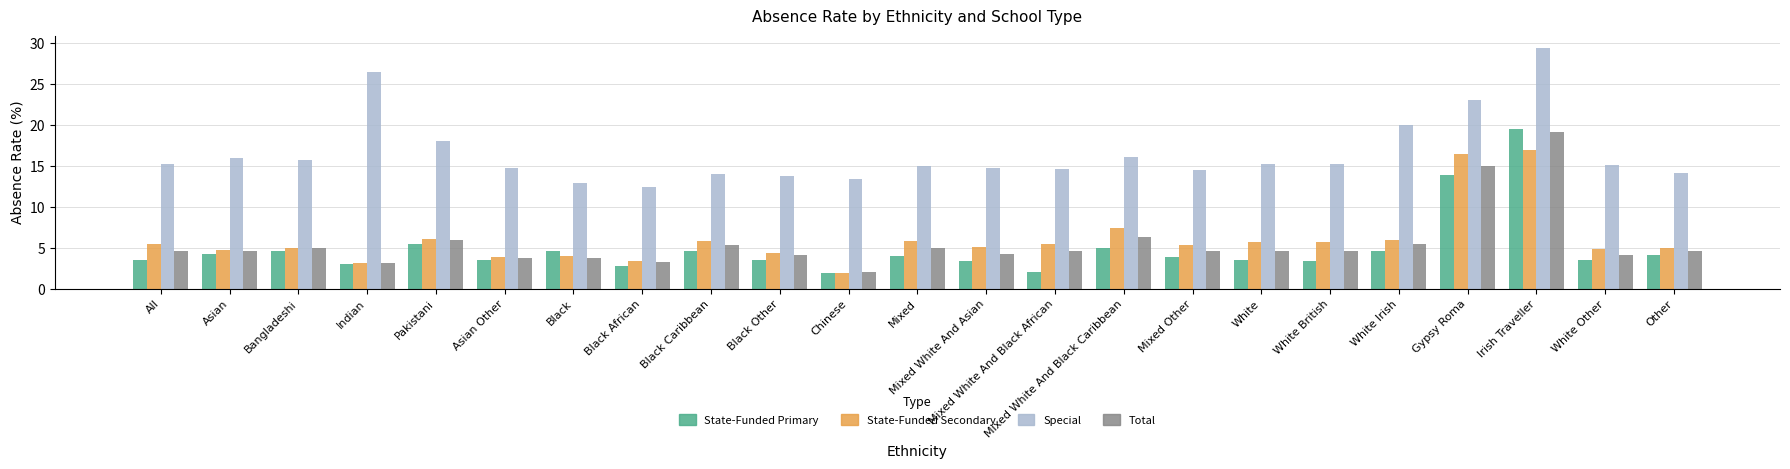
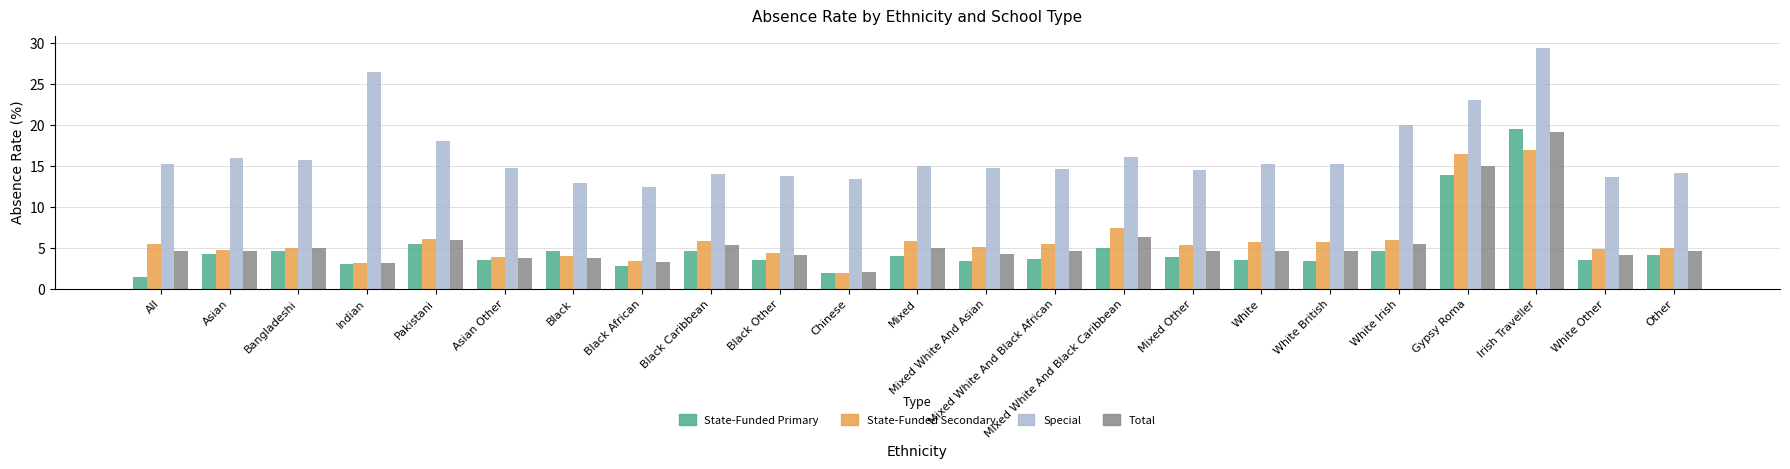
  {
    "State-Funded Primary": {
-     "All": 4,
+     "All": 2,
      "Asian": 4,
      "Bangladeshi": 5,
      "Indian": 3,
      "Pakistani": 6,
      "Asian Other": 4,
      "Black": 5,
      "Black African": 3,
      "Black Caribbean": 5,
      "Black Other": 4,
      "Chinese": 2,
      "Mixed": 4,
      "Mixed White And Asian": 3,
-     "Mixed White And Black African": 2,
+     "Mixed White And Black African": 4,
      "Mixed White And Black Caribbean": 5,
      "Mixed Other": 4,
      "White": 4,
      "White British": 3,
      "White Irish": 5,
      "Gypsy Roma": 14,
      "Irish Traveller": 20,
      "White Other": 4,
      "Other": 4
    },
    "State-Funded Secondary": {
      "All": 6,
      "Asian": 5,
      "Bangladeshi": 5,
      "Indian": 3,
      "Pakistani": 6,
      "Asian Other": 4,
      "Black": 4,
      "Black African": 3,
      "Black Caribbean": 6,
      "Black Other": 4,
      "Chinese": 2,
      "Mixed": 6,
      "Mixed White And Asian": 5,
      "Mixed White And Black African": 6,
      "Mixed White And Black Caribbean": 8,
      "Mixed Other": 5,
      "White": 6,
      "White British": 6,
      "White Irish": 6,
      "Gypsy Roma": 16,
      "Irish Traveller": 17,
      "White Other": 5,
      "Other": 5
    },
    "Special": {
      "All": 15,
      "Asian": 16,
      "Bangladeshi": 16,
      "Indian": 27,
      "Pakistani": 18,
      "Asian Other": 15,
      "Black": 13,
      "Black African": 13,
      "Black Caribbean": 14,
      "Black Other": 14,
      "Chinese": 13,
      "Mixed": 15,
      "Mixed White And Asian": 15,
      "Mixed White And Black African": 15,
      "Mixed White And Black Caribbean": 16,
      "Mixed Other": 15,
      "White": 15,
      "White British": 15,
      "White Irish": 20,
      "Gypsy Roma": 23,
      "Irish Traveller": 29,
-     "White Other": 15,
+     "White Other": 14,
      "Other": 14
    },
    "Total": {
      "All": 5,
      "Asian": 5,
      "Bangladeshi": 5,
      "Indian": 3,
      "Pakistani": 6,
      "Asian Other": 4,
      "Black": 4,
      "Black African": 3,
      "Black Caribbean": 5,
      "Black Other": 4,
      "Chinese": 2,
      "Mixed": 5,
      "Mixed White And Asian": 4,
      "Mixed White And Black African": 5,
      "Mixed White And Black Caribbean": 6,
      "Mixed Other": 5,
      "White": 5,
      "White British": 5,
      "White Irish": 6,
      "Gypsy Roma": 15,
      "Irish Traveller": 19,
      "White Other": 4,
      "Other": 5
    }
  }
